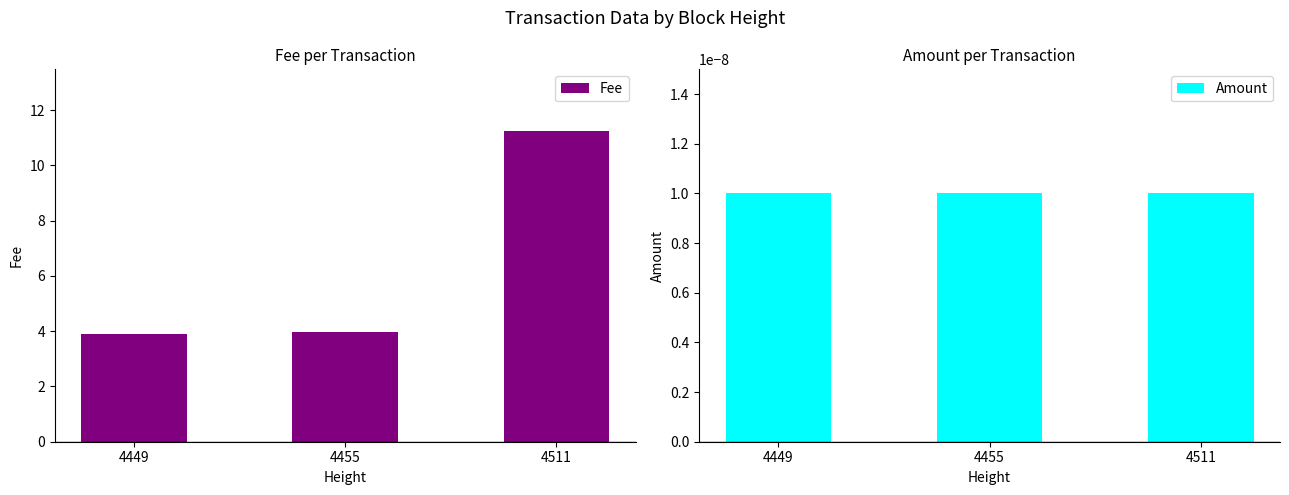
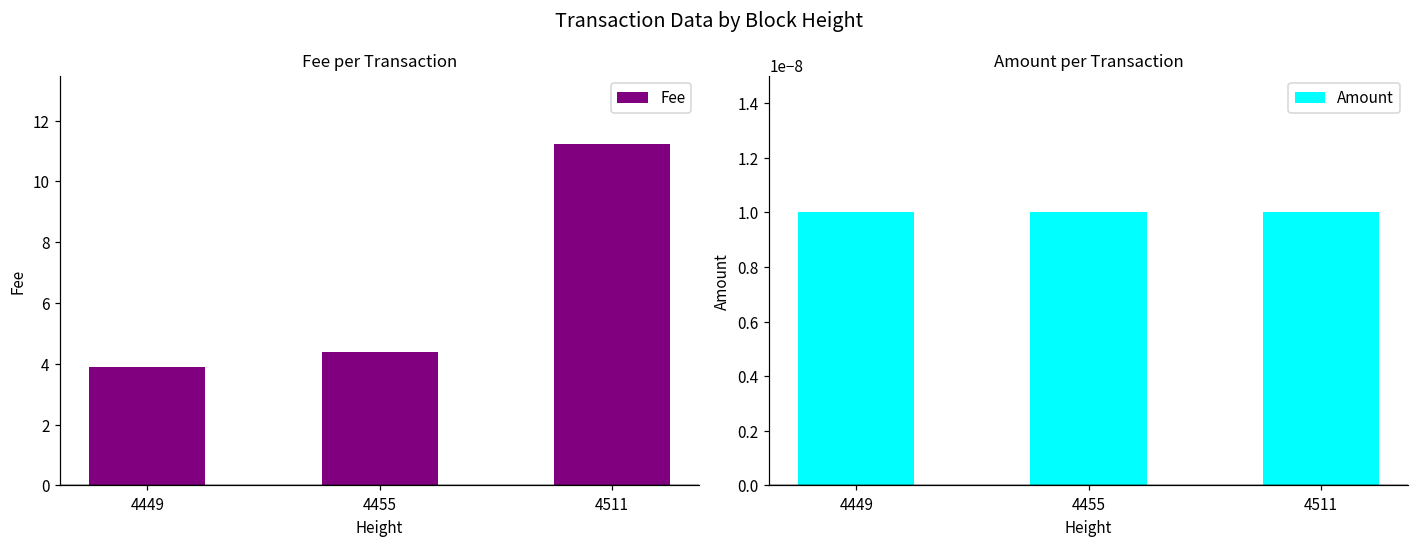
  {
    "Fee per Transaction": {
      "4449": 3.9,
-     "4455": 4.0,
+     "4455": 4.4,
      "4511": 11.2
    },
    "Amount per Transaction": {
      "4449": 0.0000000100,
      "4455": 0.0000000100,
      "4511": 0.0000000100
    }
  }
